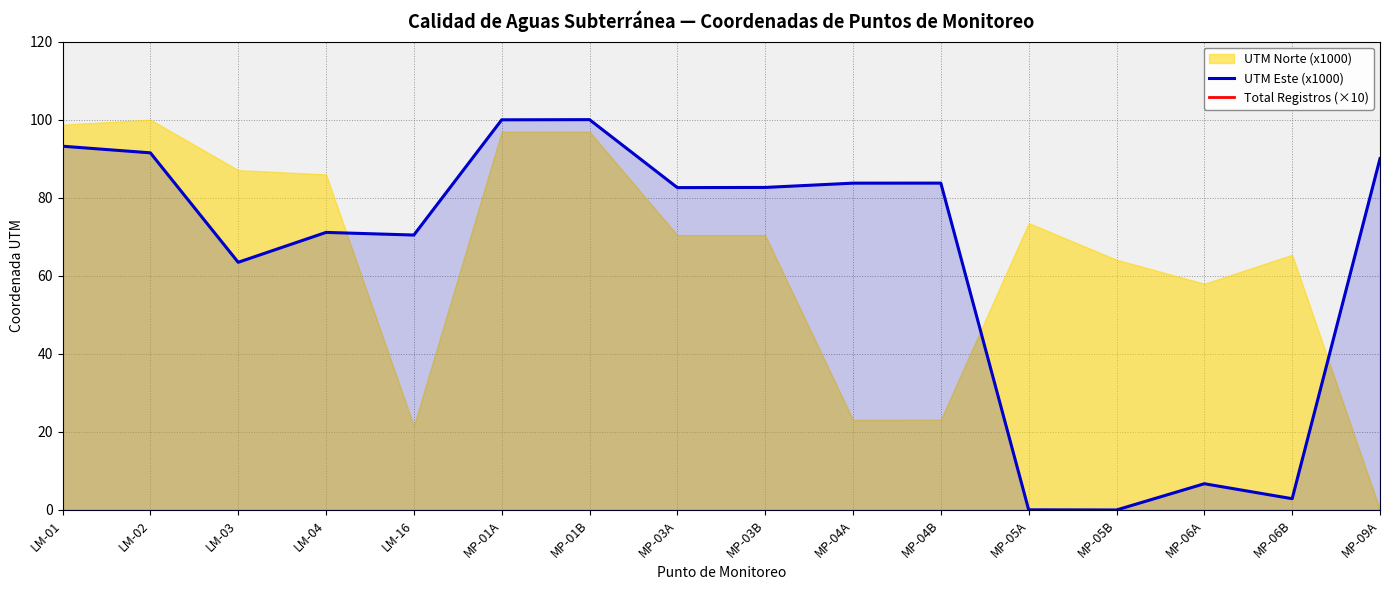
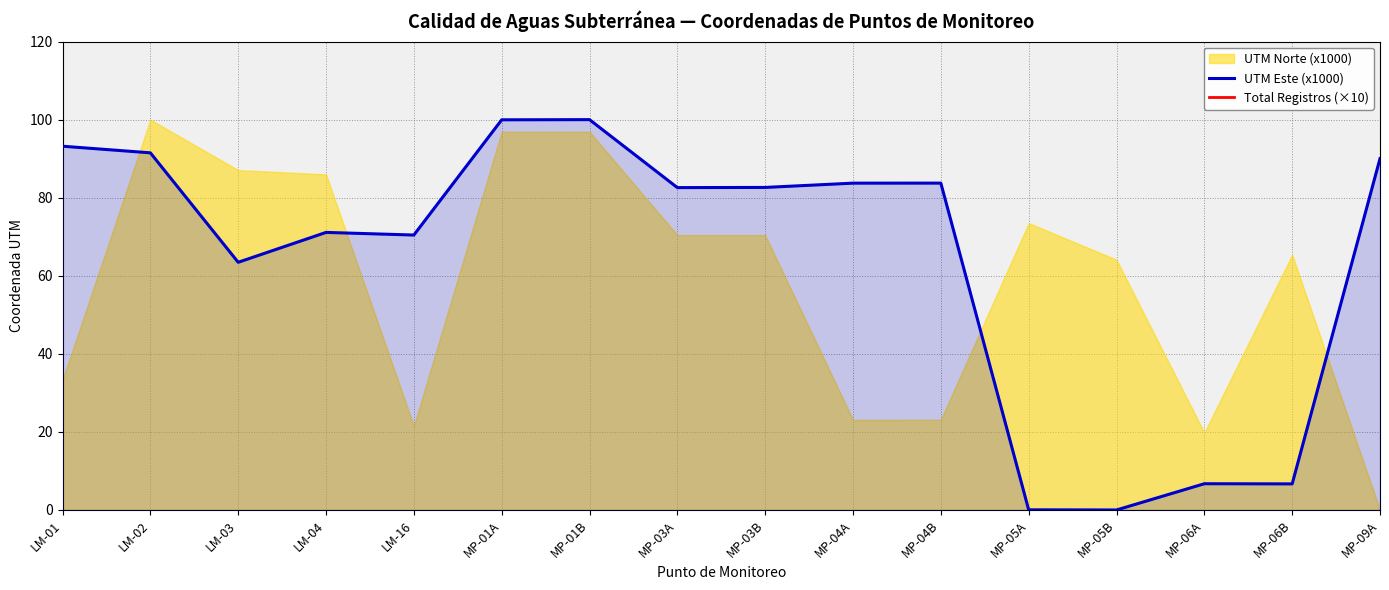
  {
    "UTM Norte (x1000)": {
-     "LM-01": 99,
+     "LM-01": 33,
      "LM-02": 100,
      "LM-03": 87,
      "LM-04": 86,
      "LM-16": 22,
      "MP-01A": 97,
      "MP-01B": 97,
      "MP-03A": 70,
      "MP-03B": 70,
      "MP-04A": 23,
      "MP-04B": 23,
      "MP-05A": 73,
      "MP-05B": 64,
-     "MP-06A": 58,
+     "MP-06A": 20,
      "MP-06B": 65,
      "MP-09A": 0
    },
    "UTM Este (x1000)": {
      "LM-01": 93,
      "LM-02": 91,
      "LM-03": 63,
      "LM-04": 71,
      "LM-16": 70,
      "MP-01A": 100,
      "MP-01B": 100,
      "MP-03A": 83,
      "MP-03B": 83,
      "MP-04A": 84,
      "MP-04B": 84,
      "MP-05A": 0,
      "MP-05B": 0,
      "MP-06A": 7,
-     "MP-06B": 3,
+     "MP-06B": 7,
      "MP-09A": 90
    }
  }
